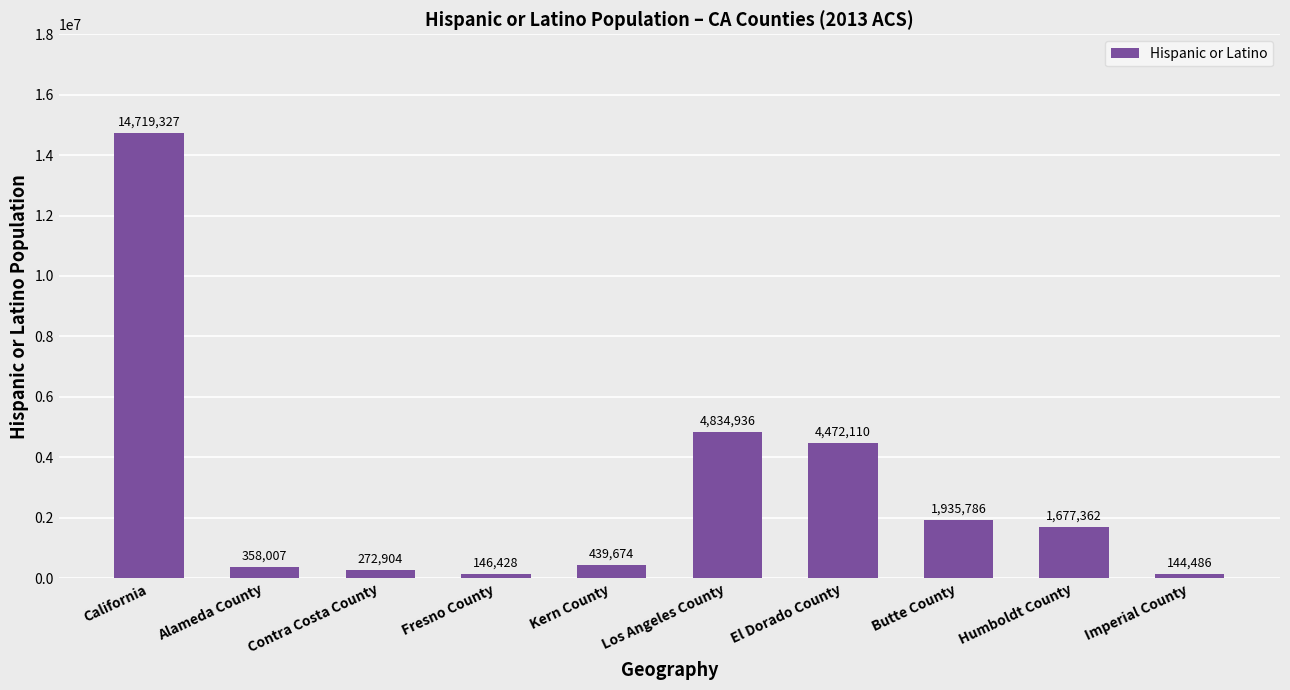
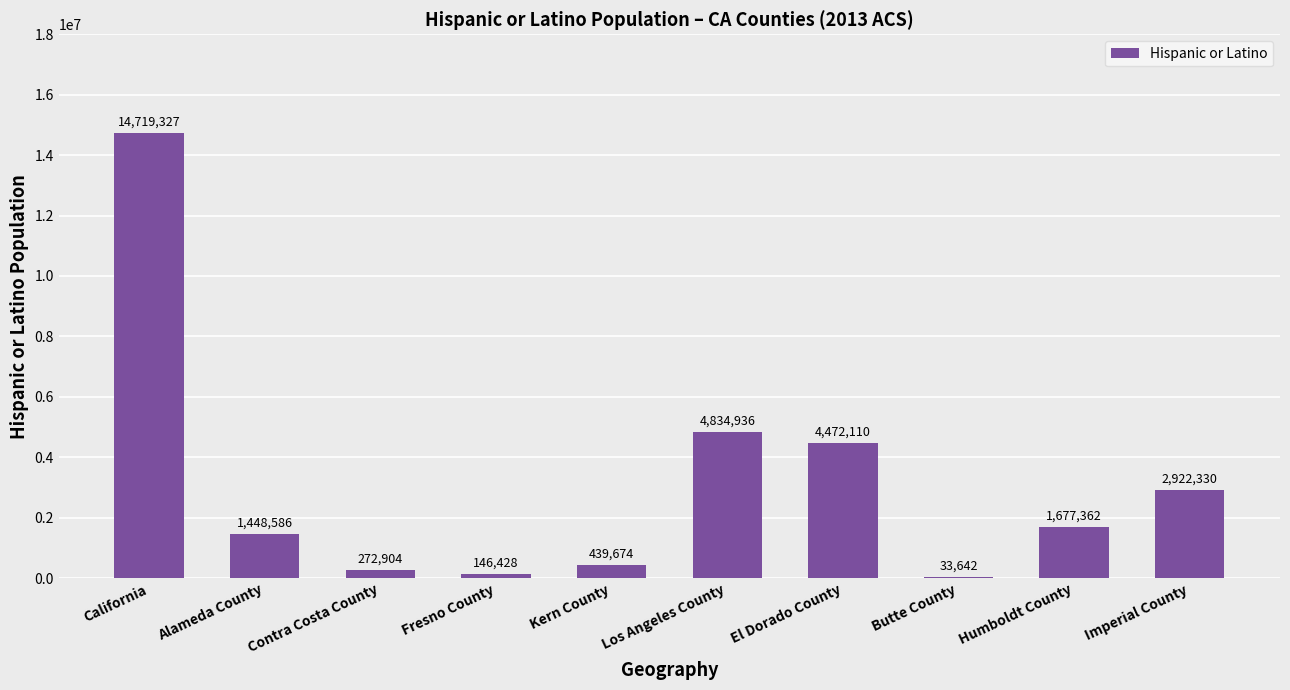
  {
    "California": "14,719,327",
-   "Alameda County": "358,007",
+   "Alameda County": "1,448,586",
    "Contra Costa County": "272,904",
    "Fresno County": "146,428",
    "Kern County": "439,674",
    "Los Angeles County": "4,834,936",
    "El Dorado County": "4,472,110",
-   "Butte County": "1,935,786",
+   "Butte County": "33,642",
    "Humboldt County": "1,677,362",
-   "Imperial County": "144,486"
+   "Imperial County": "2,922,330"
  }
